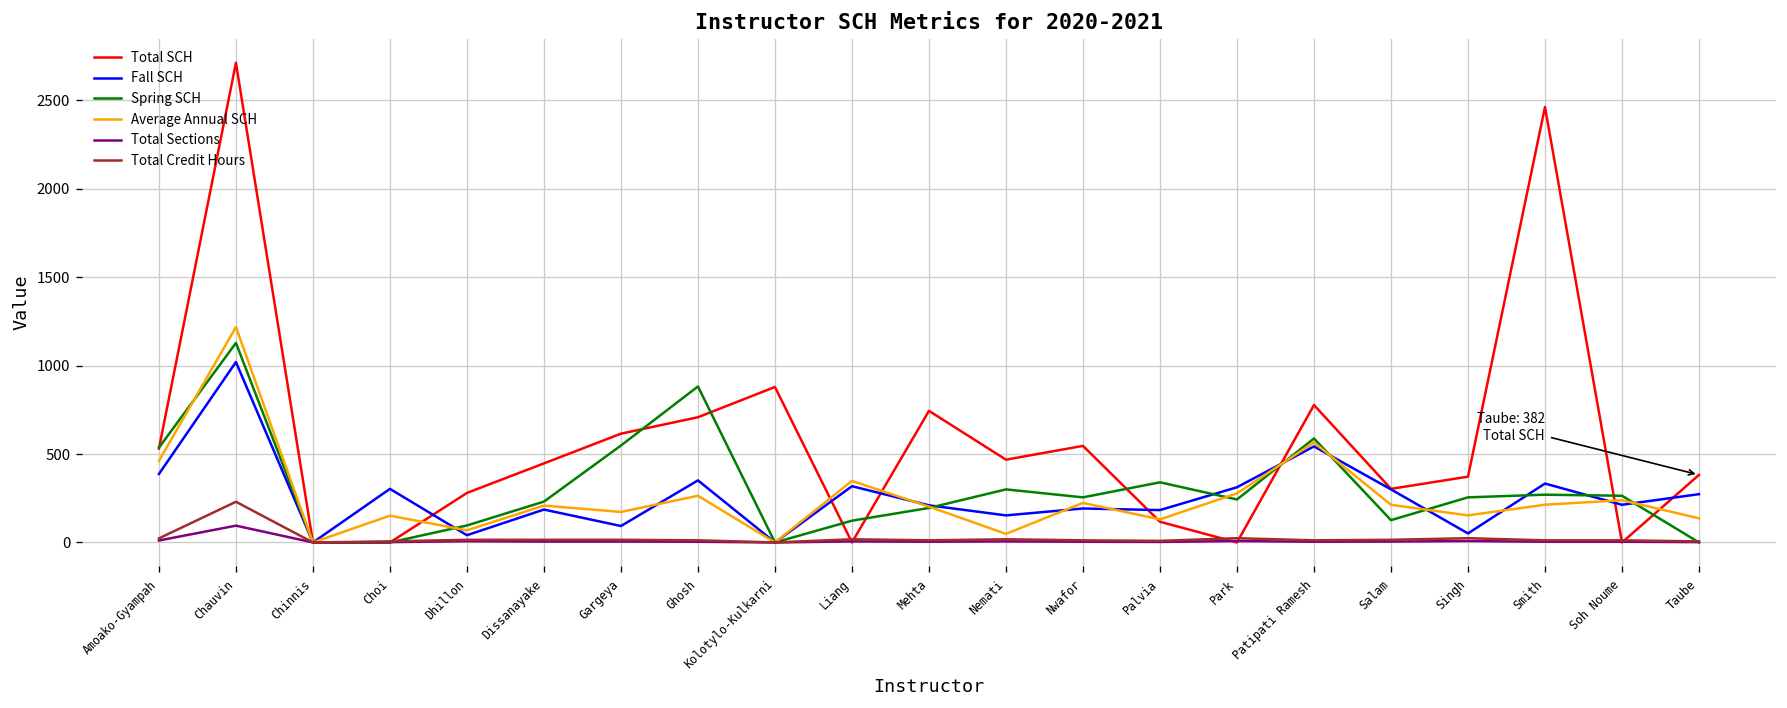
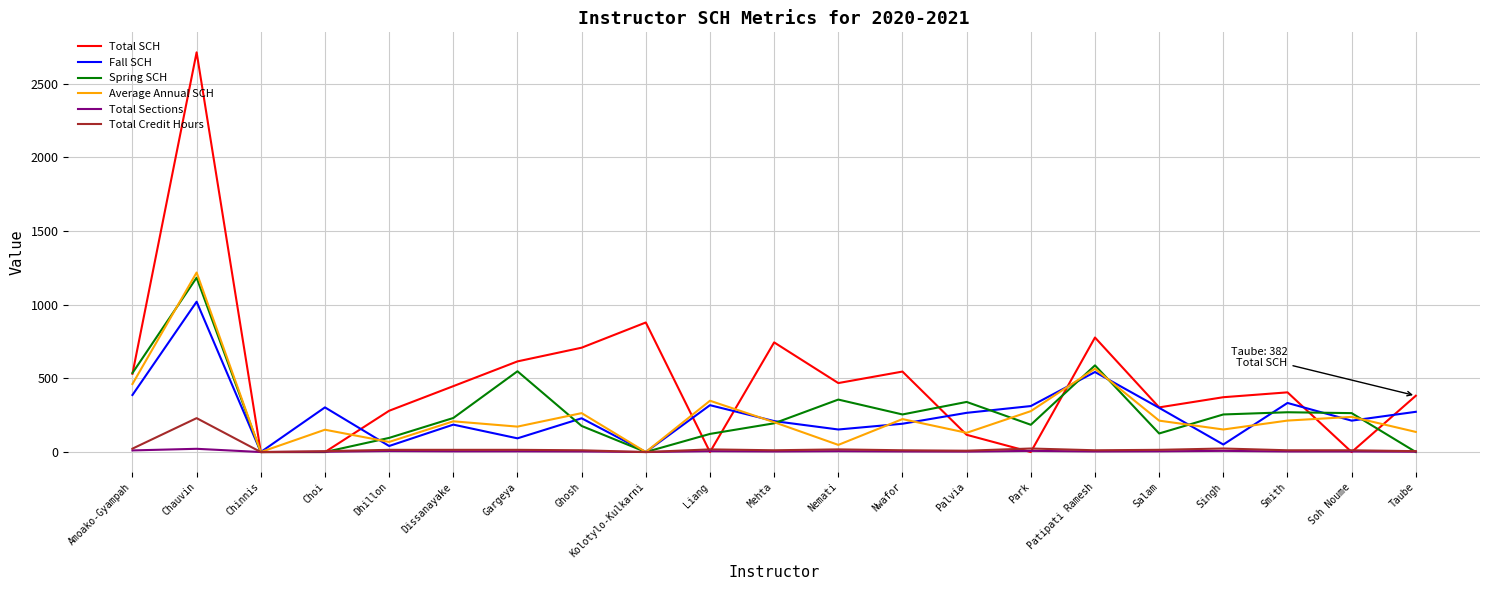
  {
    "Total SCH": {
      "Chauvin": 2710,
      "Dhillon": 280,
      "Dissanayake": 450,
      "Gargeya": 620,
      "Ghosh": 710,
      "Kolotylo-Kulkarni": 880,
      "Mehta": 740,
      "Nemati": 470,
      "Nwafor": 550,
      "Patipati Ramesh": 780,
      "Singh": 370,
-     "Smith": 2460
+     "Smith": 410
    },
    "Fall SCH": {
      "Amoako-Gyampah": 390,
      "Chauvin": 1020,
      "Choi": 300,
      "Dhillon": 40,
      "Dissanayake": 190,
      "Gargeya": 90,
-     "Ghosh": 350,
+     "Ghosh": 230,
      "Liang": 320,
      "Nemati": 150,
      "Nwafor": 190,
-     "Palvia": 180,
+     "Palvia": 270,
      "Park": 310,
      "Patipati Ramesh": 540,
      "Singh": 50,
      "Smith": 330,
      "Soh Noume": 210,
      "Taube": 270
    },
    "Spring SCH": {
-     "Chauvin": 1130,
+     "Chauvin": 1180,
      "Dhillon": 100,
      "Dissanayake": 230,
      "Gargeya": 550,
-     "Ghosh": 880,
+     "Ghosh": 180,
      "Liang": 120,
-     "Nemati": 300,
+     "Nemati": 360,
      "Nwafor": 260,
      "Palvia": 340,
-     "Park": 240,
+     "Park": 190,
      "Patipati Ramesh": 590,
      "Salam": 130,
      "Singh": 260,
      "Smith": 270,
      "Soh Noume": 260
    },
    "Average Annual SCH": {
      "Amoako-Gyampah": 460,
      "Chauvin": 1220,
      "Choi": 150,
      "Dhillon": 70,
      "Dissanayake": 210,
      "Gargeya": 170,
      "Ghosh": 260,
      "Liang": 350,
      "Nemati": 50,
      "Nwafor": 220,
      "Park": 280,
      "Patipati Ramesh": 570,
      "Salam": 210,
      "Singh": 150,
      "Smith": 210,
      "Soh Noume": 240,
      "Taube": 140
    },
    "Total Sections": {
-     "Chauvin": 100
+     "Chauvin": 20
    },
    "Total Credit Hours": {
      "Chauvin": 230
    }
  }
